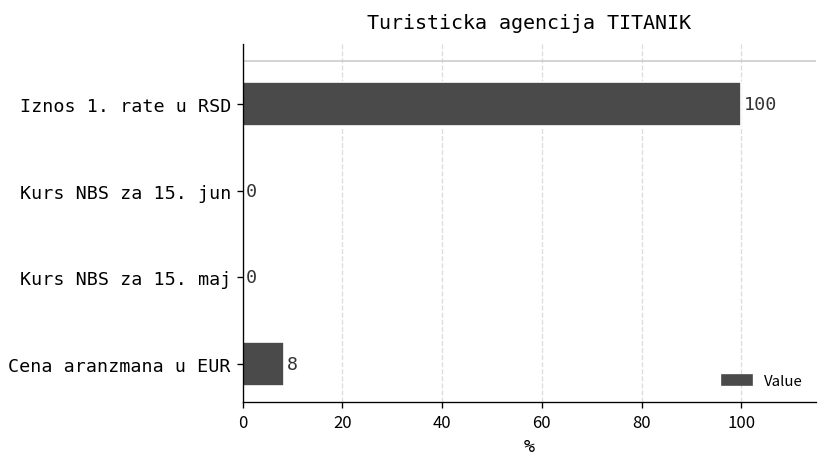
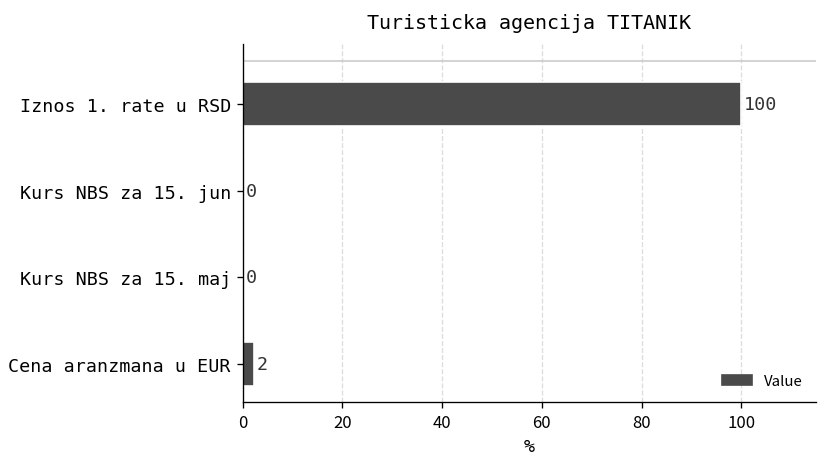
  {
    "Iznos 1. rate u RSD": 100,
    "Kurs NBS za 15. jun": 0,
    "Kurs NBS za 15. maj": 0,
-   "Cena aranzmana u EUR": 8
+   "Cena aranzmana u EUR": 2
  }
